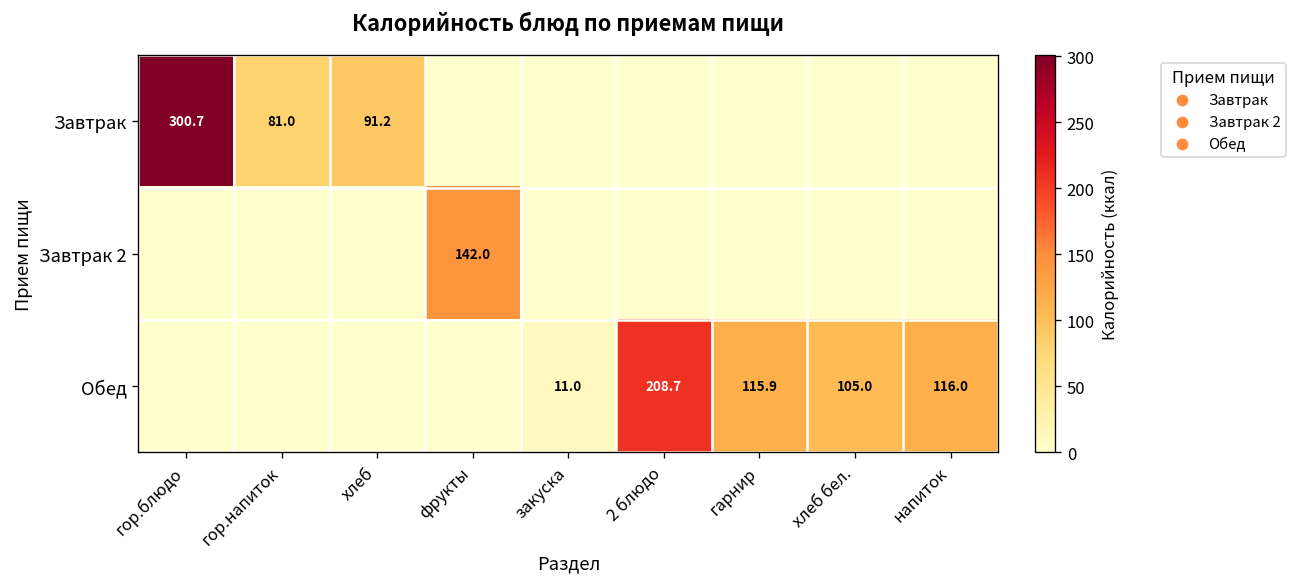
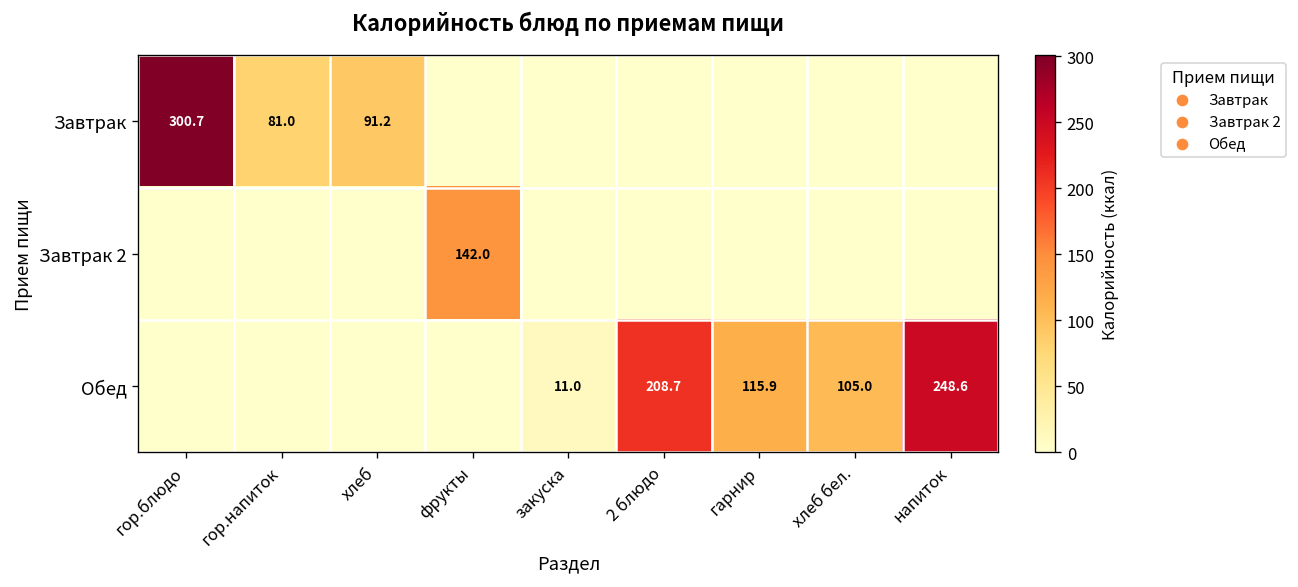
  {
    "Завтрак": {
      "гор.блюдо": 300.7,
      "гор.напиток": 81.0,
      "хлеб": 91.2
    },
    "Завтрак 2": {
      "фрукты": 142.0
    },
    "Обед": {
      "закуска": 11.0,
      "2 блюдо": 208.7,
      "гарнир": 115.9,
      "хлеб бел.": 105.0,
-     "напиток": 116.0
+     "напиток": 248.6
    }
  }
